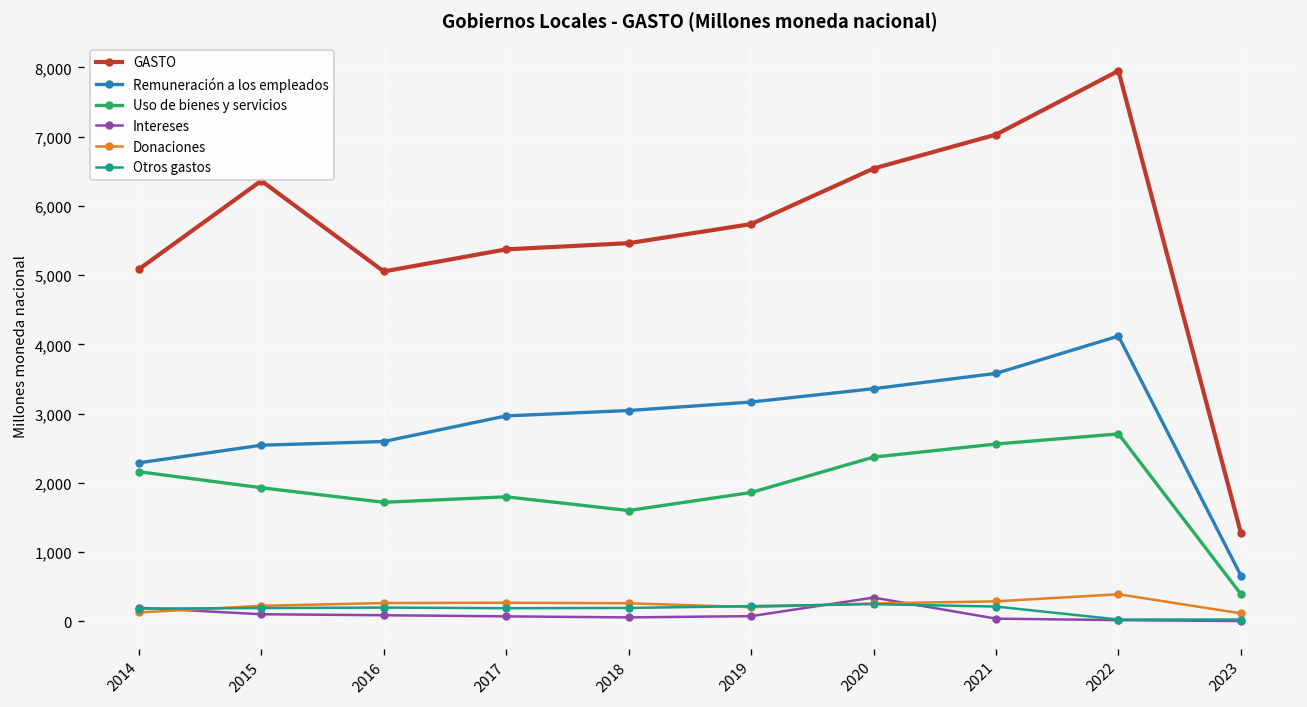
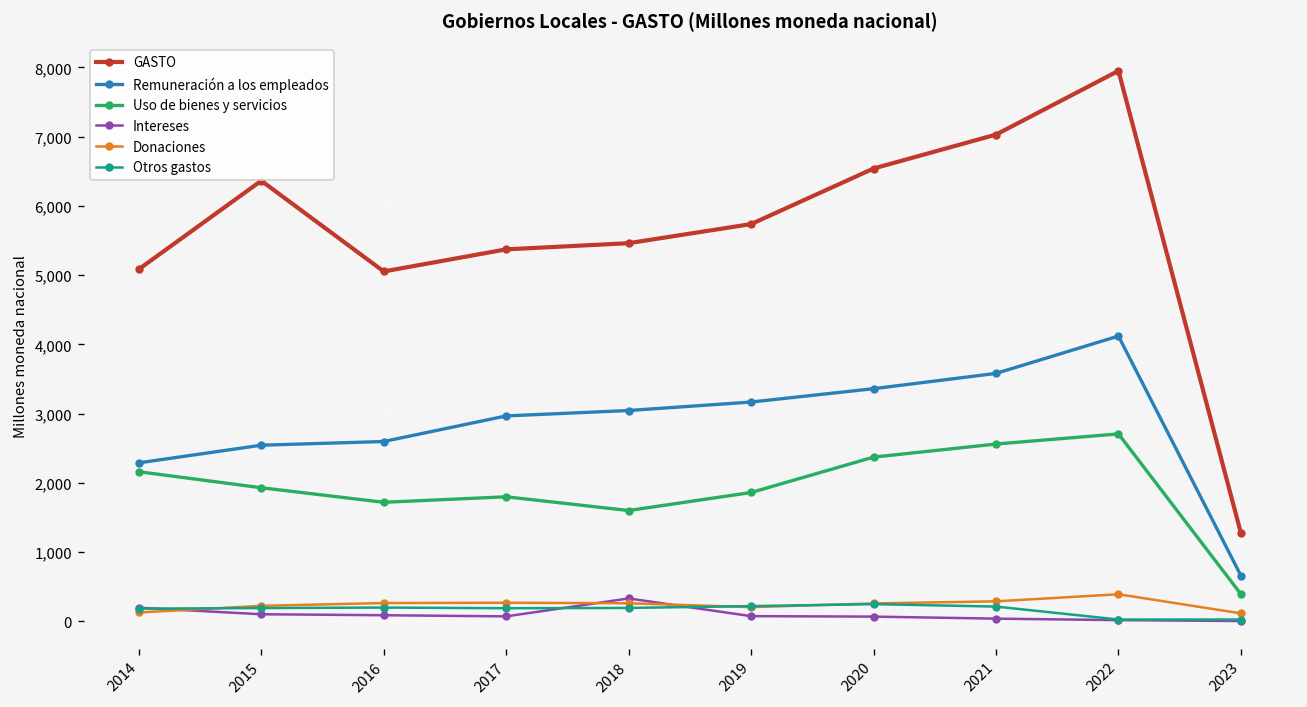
  {
    "GASTO": {
      "2014": "5,100",
      "2015": "6,400",
      "2016": "5,100",
      "2017": "5,400",
      "2018": "5,500",
      "2019": "5,700",
      "2020": "6,500",
      "2021": "7,000",
      "2022": "8,000",
      "2023": "1,300"
    },
    "Remuneración a los empleados": {
      "2014": "2,300",
      "2015": "2,500",
      "2016": "2,600",
      "2017": "3,000",
      "2018": "3,000",
      "2019": "3,200",
      "2020": "3,400",
      "2021": "3,600",
      "2022": "4,100",
      "2023": "700"
    },
    "Intereses": {
      "2015": "100",
      "2016": "100",
      "2017": "100",
-     "2018": "100",
+     "2018": "300",
      "2019": "100",
-     "2020": "300",
+     "2020": "100",
      "2021": "0"
    },
    "Donaciones": {
      "2014": "100",
      "2016": "300",
      "2017": "300",
      "2018": "300",
      "2021": "300",
      "2022": "400",
      "2023": "100"
    }
  }
